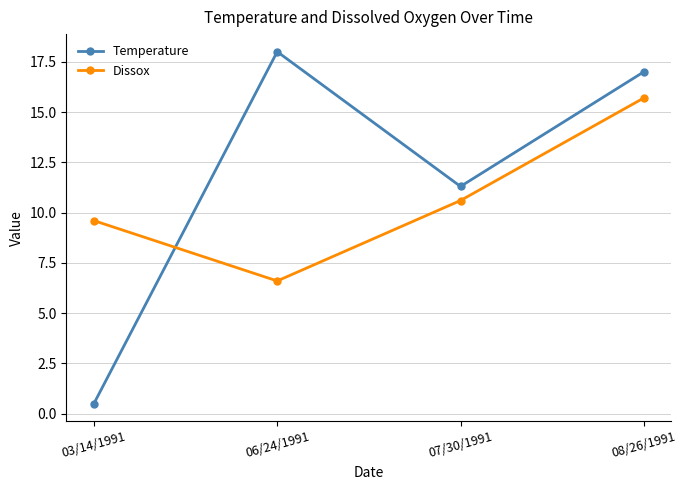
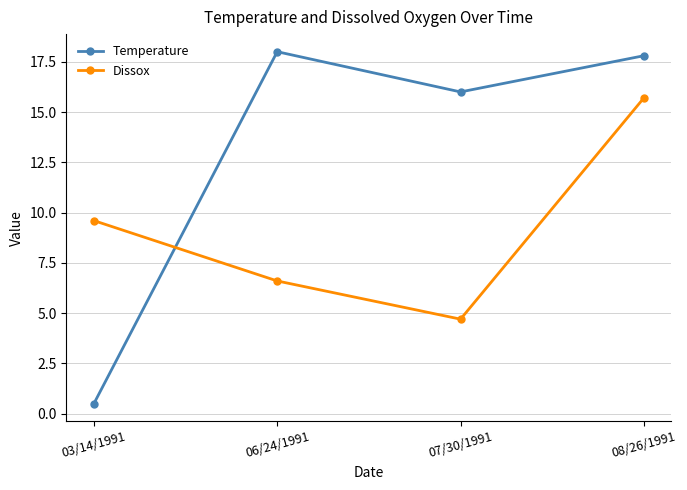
  {
    "Temperature": {
      "03/14/1991": 0.5,
      "06/24/1991": 18.0,
-     "07/30/1991": 11.3,
-     "08/26/1991": 17.0
+     "07/30/1991": 16.0,
+     "08/26/1991": 17.8
    },
    "Dissox": {
      "03/14/1991": 9.6,
      "06/24/1991": 6.6,
-     "07/30/1991": 10.6,
+     "07/30/1991": 4.7,
      "08/26/1991": 15.7
    }
  }
